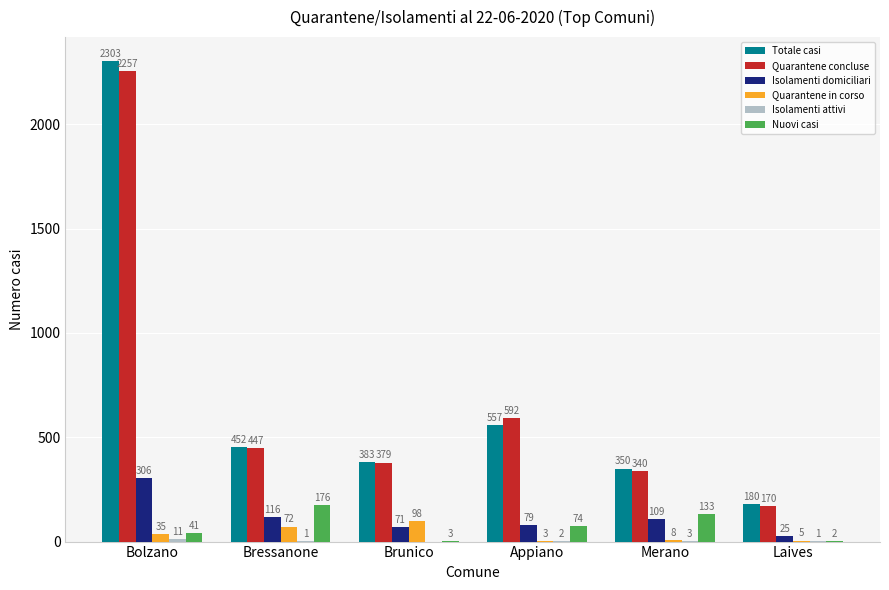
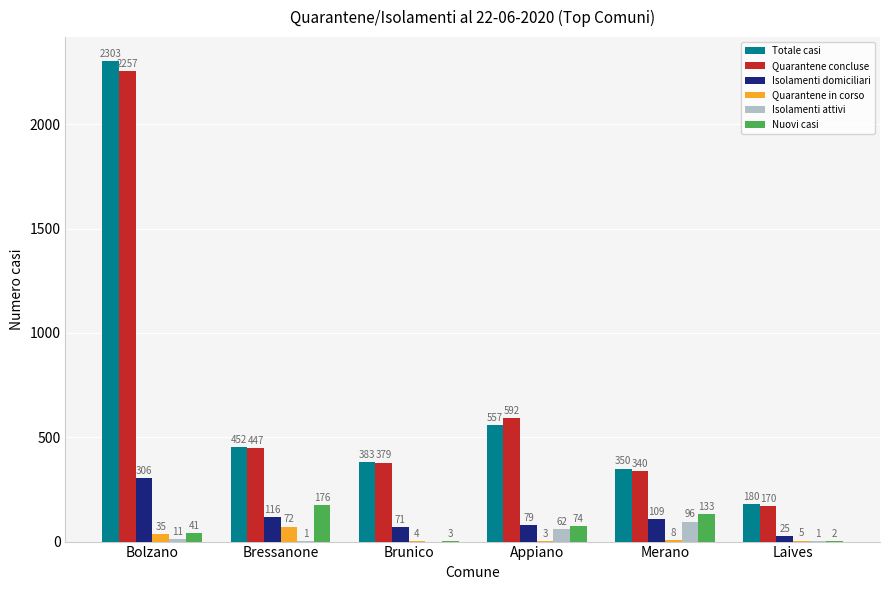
  {
    "Totale casi": {
      "Bolzano": 2303,
      "Bressanone": 452,
      "Brunico": 383,
      "Appiano": 557,
      "Merano": 350,
      "Laives": 180
    },
    "Quarantene concluse": {
      "Bolzano": 2257,
      "Bressanone": 447,
      "Brunico": 379,
      "Appiano": 592,
      "Merano": 340,
      "Laives": 170
    },
    "Isolamenti domiciliari": {
      "Bolzano": 306,
      "Bressanone": 116,
      "Brunico": 71,
      "Appiano": 79,
      "Merano": 109,
      "Laives": 25
    },
    "Quarantene in corso": {
      "Bolzano": 35,
      "Bressanone": 72,
-     "Brunico": 98,
+     "Brunico": 4,
      "Appiano": 3,
      "Merano": 8,
      "Laives": 5
    },
    "Isolamenti attivi": {
      "Bolzano": 11,
      "Bressanone": 1,
-     "Appiano": 2,
-     "Merano": 3,
+     "Appiano": 62,
+     "Merano": 96,
      "Laives": 1
    },
    "Nuovi casi": {
      "Bolzano": 41,
      "Bressanone": 176,
      "Brunico": 3,
      "Appiano": 74,
      "Merano": 133,
      "Laives": 2
    }
  }
